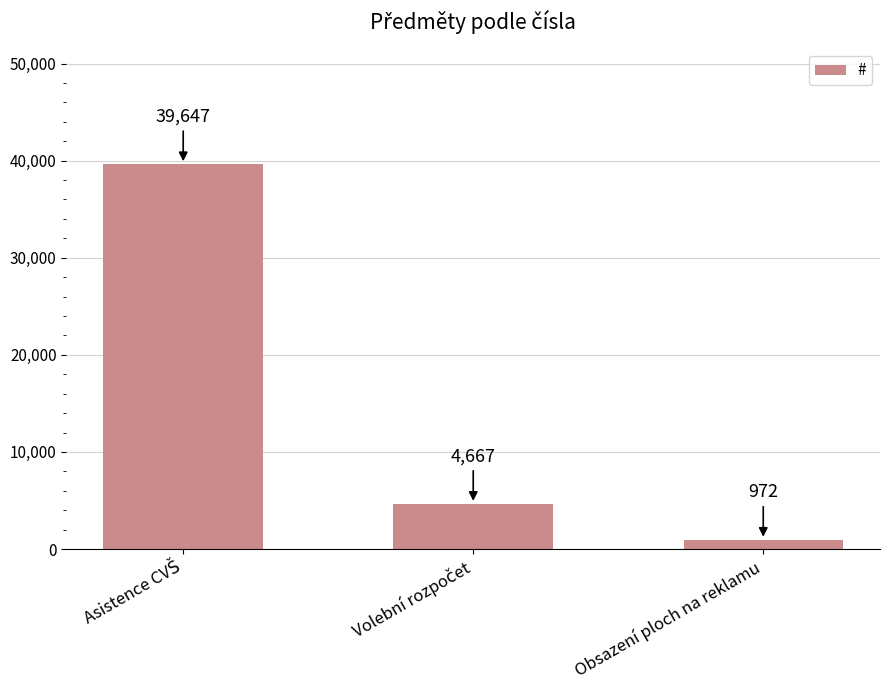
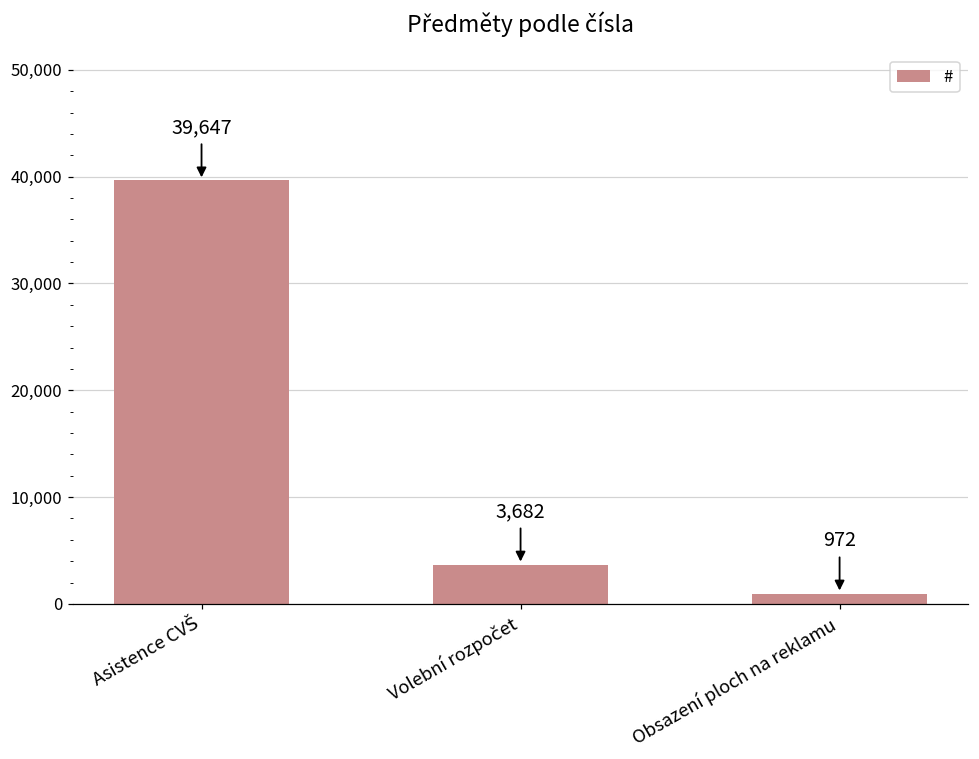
  {
    "Asistence CVŠ": "39,647",
-   "Volební rozpočet": "4,667",
+   "Volební rozpočet": "3,682",
    "Obsazení ploch na reklamu": "972"
  }
